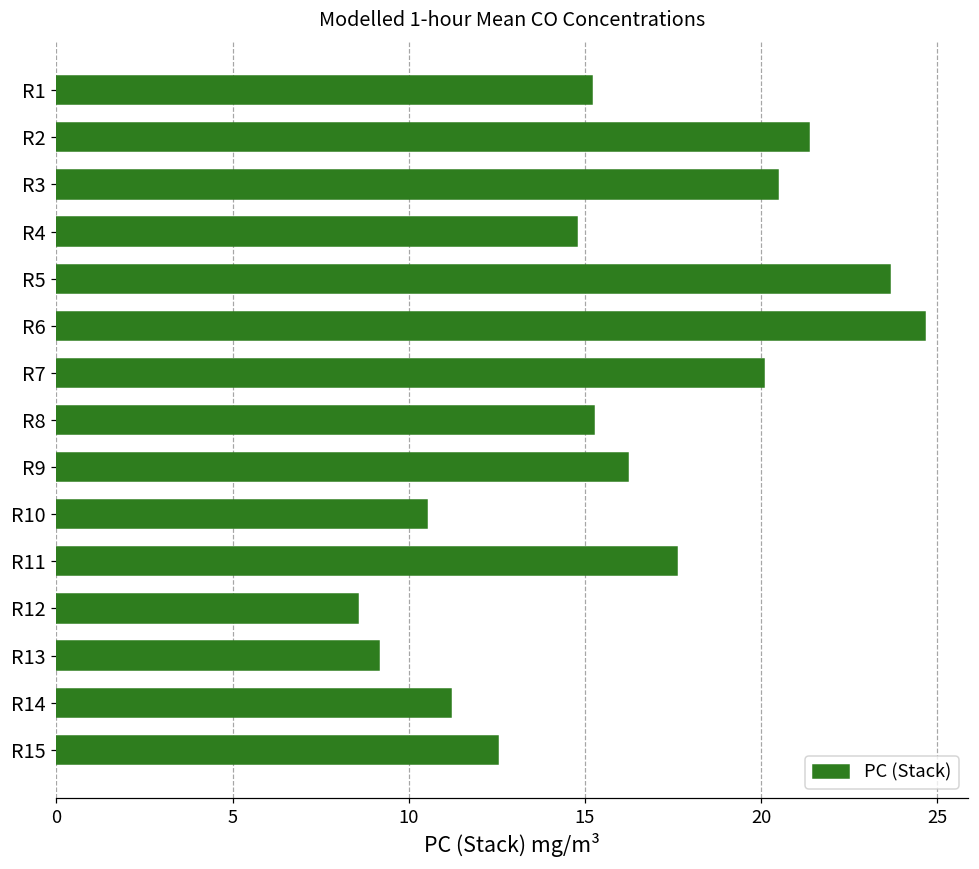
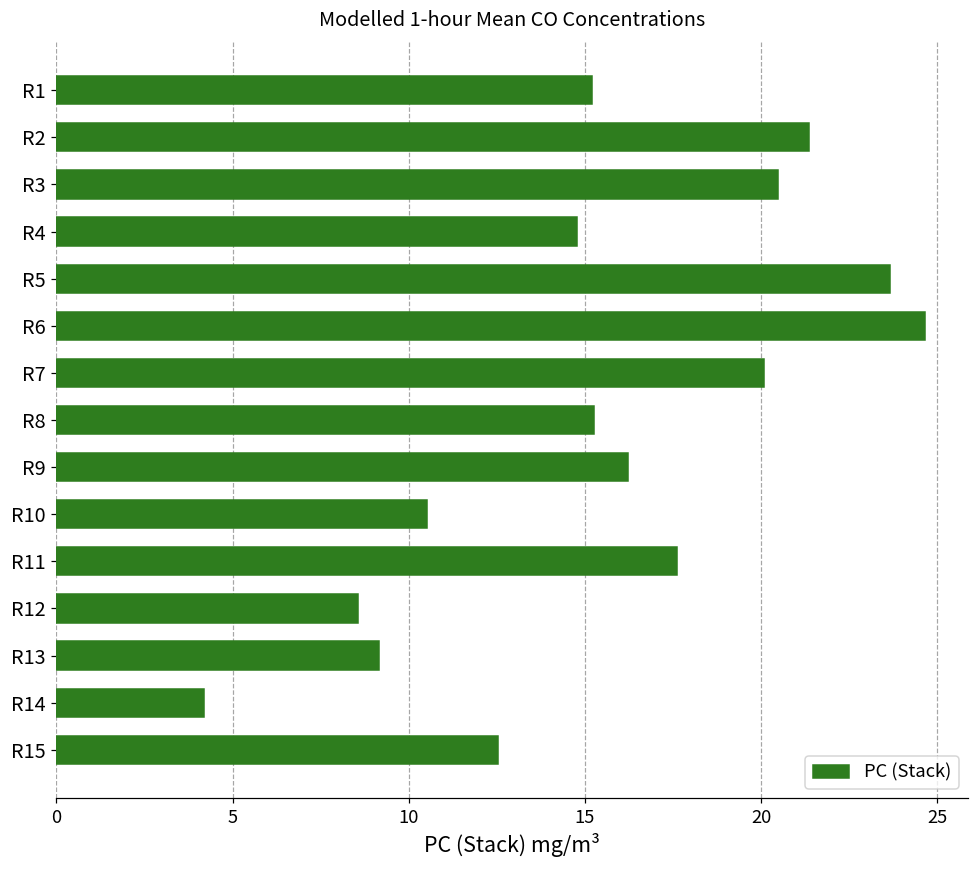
  {
    "R1": 15.2,
    "R2": 21.4,
    "R3": 20.5,
    "R4": 14.8,
    "R5": 23.7,
    "R6": 24.6,
    "R7": 20.1,
    "R8": 15.3,
    "R9": 16.2,
    "R10": 10.5,
    "R11": 17.6,
    "R12": 8.6,
    "R13": 9.2,
-   "R14": 11.2,
+   "R14": 4.2,
    "R15": 12.5
  }
